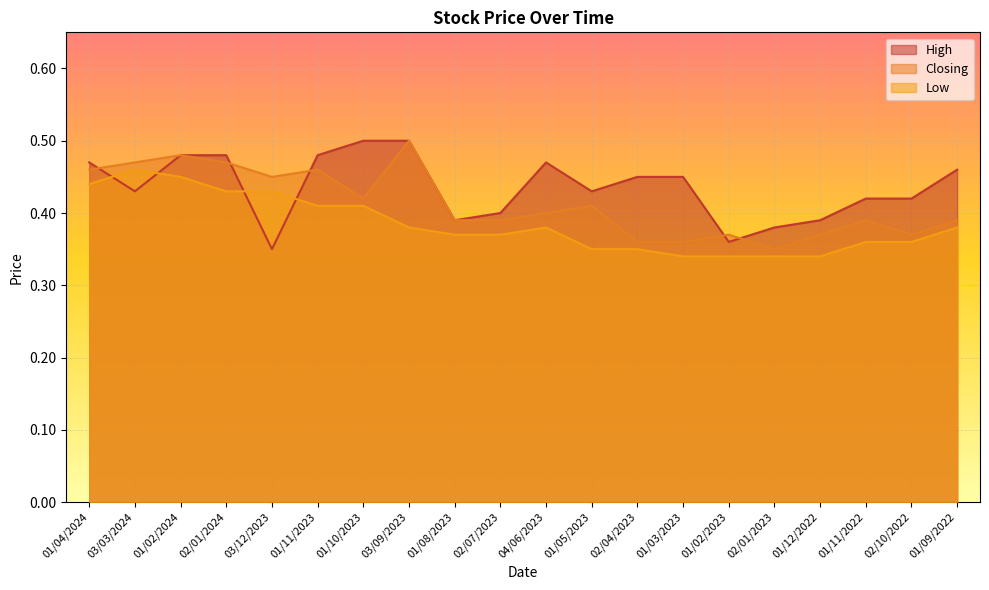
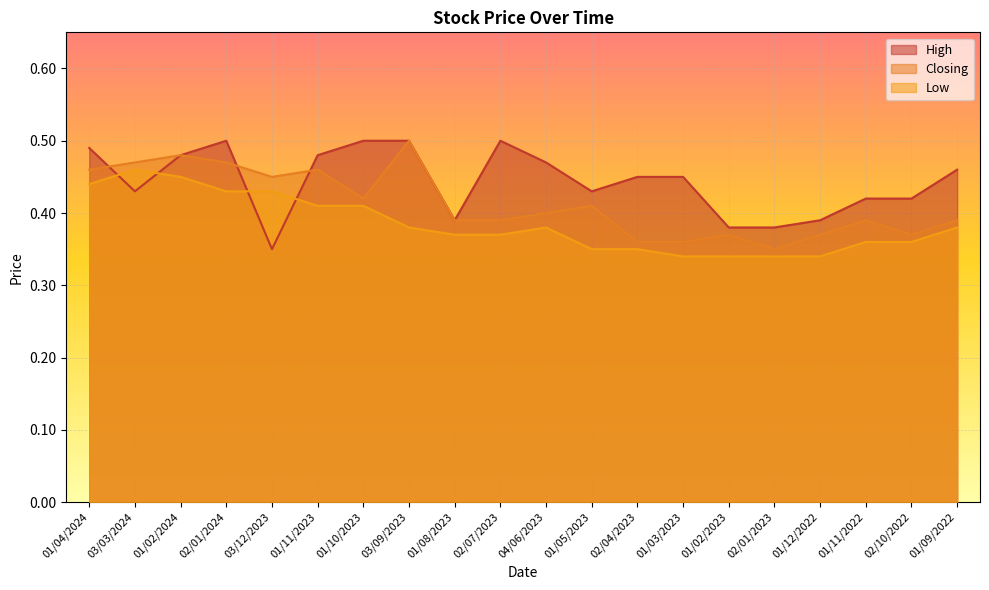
  {
    "High": {
-     "01/04/2024": 0.47,
+     "01/04/2024": 0.49,
      "03/03/2024": 0.43,
-     "02/01/2024": 0.48,
+     "02/01/2024": 0.50,
      "03/12/2023": 0.35,
      "01/11/2023": 0.48,
      "01/10/2023": 0.50,
-     "02/07/2023": 0.4,
+     "02/07/2023": 0.5,
      "04/06/2023": 0.47,
      "01/05/2023": 0.43,
      "02/04/2023": 0.45,
      "01/03/2023": 0.45,
-     "01/02/2023": 0.36,
+     "01/02/2023": 0.38,
      "02/01/2023": 0.38,
      "01/12/2022": 0.39,
      "01/11/2022": 0.42,
      "02/10/2022": 0.42,
      "01/09/2022": 0.46
    }
  }
